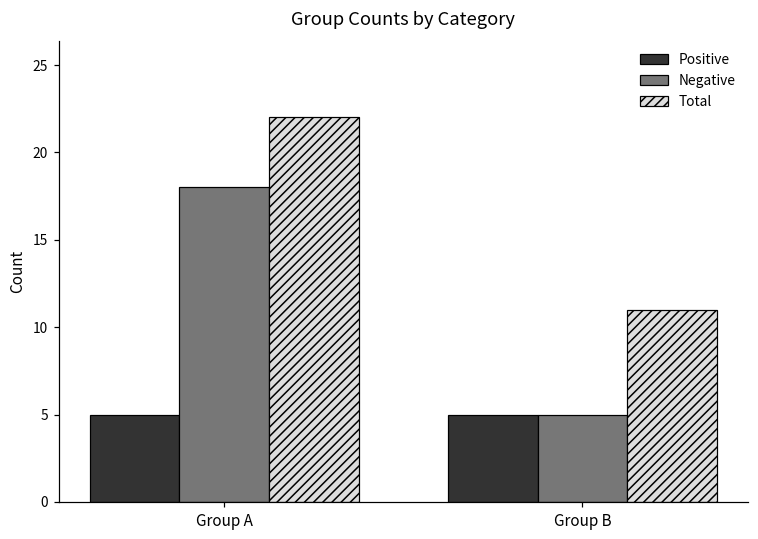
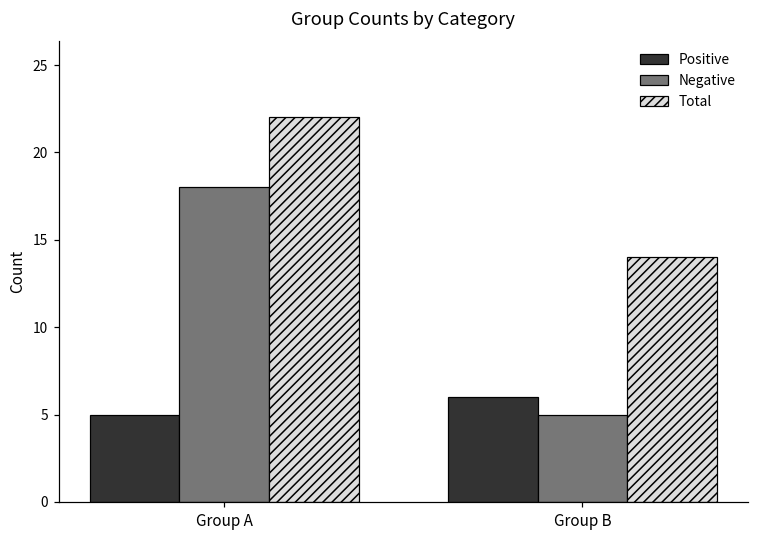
  {
    "Positive": {
      "Group A": 5,
-     "Group B": 5
+     "Group B": 6
    },
    "Negative": {
      "Group A": 18,
      "Group B": 5
    },
    "Total": {
      "Group A": 22,
-     "Group B": 11
+     "Group B": 14
    }
  }
